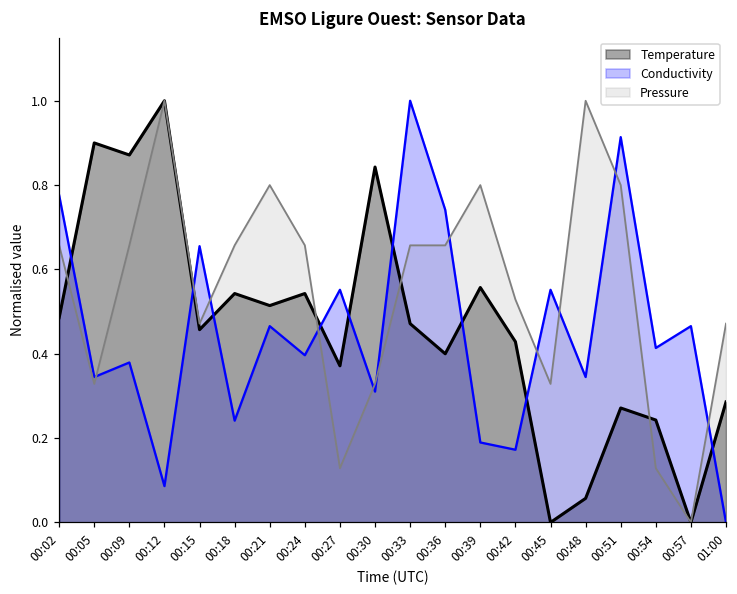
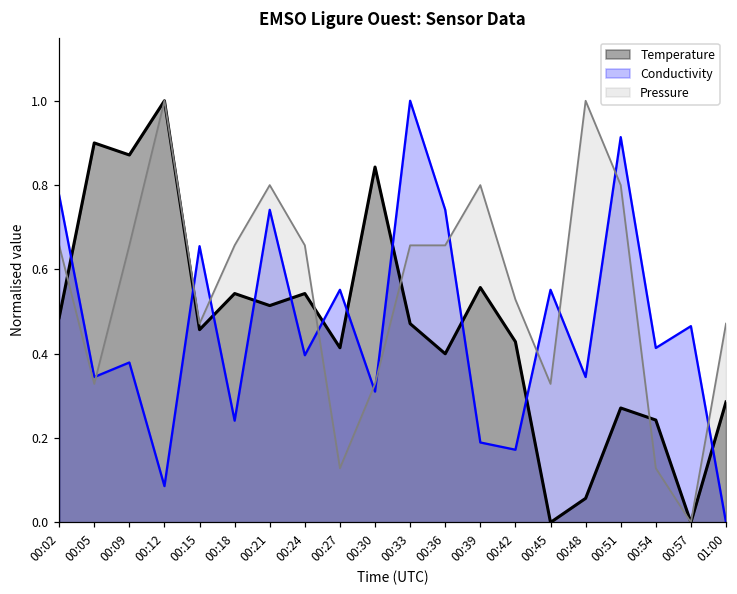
  {
    "Temperature": {
      "00:02": 0.49,
      "00:05": 0.90,
      "00:09": 0.87,
      "00:15": 0.46,
      "00:18": 0.54,
      "00:21": 0.51,
      "00:24": 0.54,
-     "00:27": 0.37,
+     "00:27": 0.41,
      "00:30": 0.84,
      "00:33": 0.47,
      "00:36": 0.40,
      "00:39": 0.56,
      "00:42": 0.43,
      "00:45": 0.00,
      "00:48": 0.06,
      "00:51": 0.27,
      "00:54": 0.24,
      "01:00": 0.29
    },
    "Conductivity": {
      "00:02": 0.78,
      "00:05": 0.34,
      "00:09": 0.38,
      "00:12": 0.09,
      "00:15": 0.66,
      "00:18": 0.24,
-     "00:21": 0.47,
+     "00:21": 0.74,
      "00:24": 0.40,
      "00:27": 0.55,
      "00:30": 0.31,
      "00:33": 1.00,
      "00:36": 0.74,
      "00:39": 0.19,
      "00:42": 0.17,
      "00:45": 0.55,
      "00:48": 0.34,
      "00:51": 0.91,
      "00:54": 0.41,
      "00:57": 0.47,
      "01:00": 0.00
    },
    "Pressure": {
      "00:02": 0.66,
      "00:05": 0.33,
      "00:09": 0.66,
      "00:15": 0.47,
      "00:18": 0.66,
      "00:21": 0.80,
      "00:24": 0.66,
      "00:27": 0.13,
      "00:30": 0.33,
      "00:33": 0.66,
      "00:36": 0.66,
      "00:39": 0.80,
      "00:42": 0.53,
      "00:45": 0.33,
      "00:48": 1.00,
      "00:51": 0.80,
      "00:54": 0.13,
      "01:00": 0.47
    }
  }
